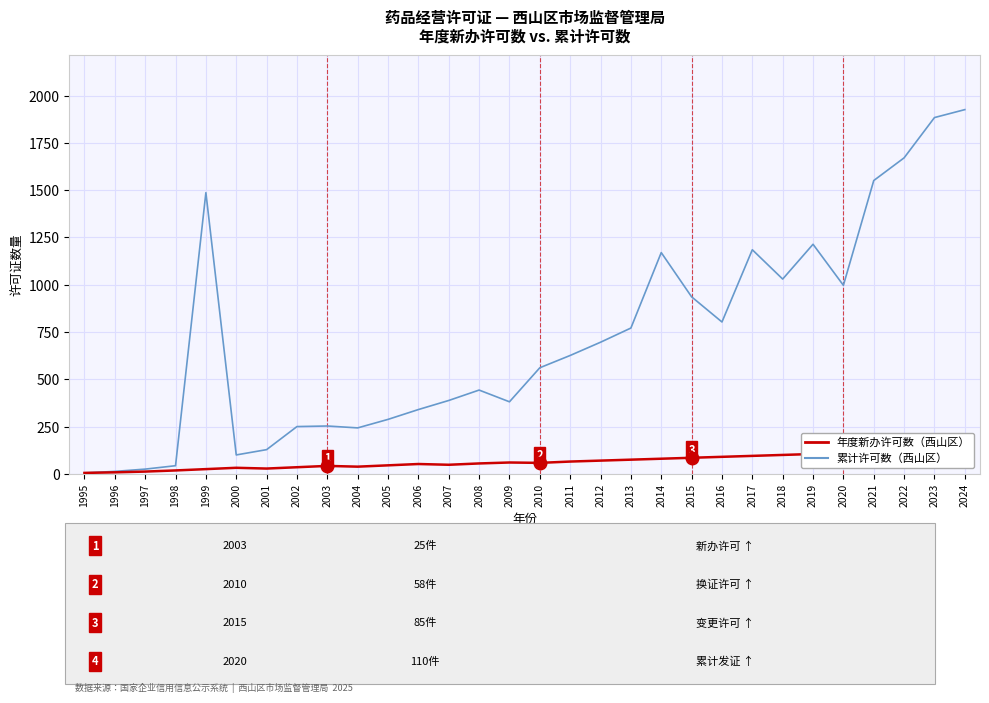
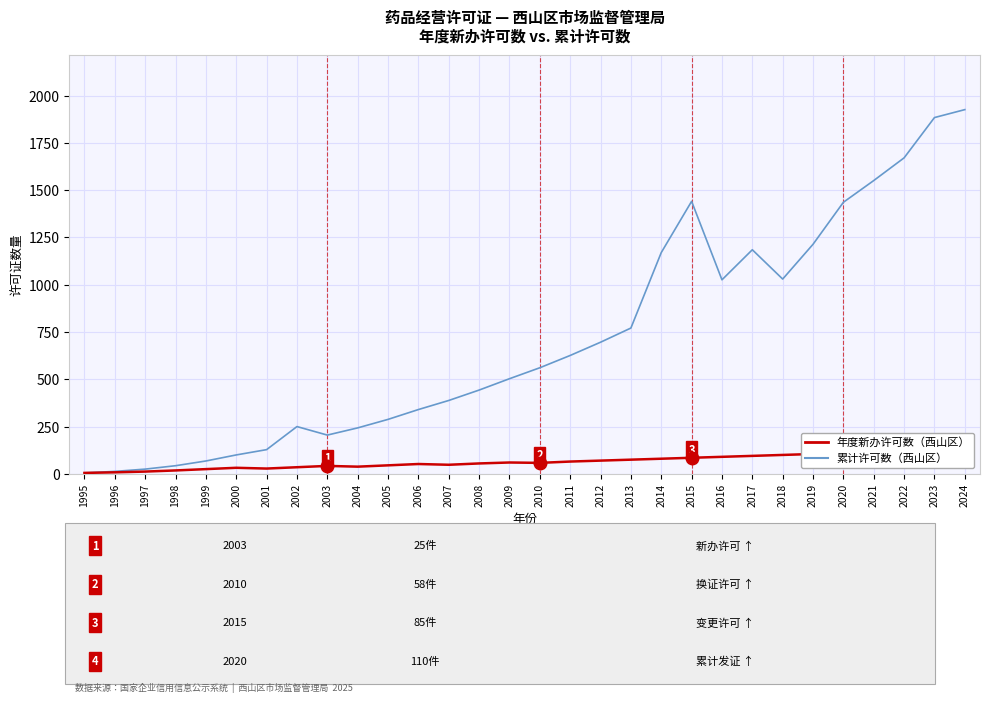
  {
    "累计许可数（西山区）": {
      "1998": 40,
-     "1999": 1490,
+     "1999": 70,
      "2000": 100,
      "2001": 130,
      "2002": 250,
-     "2003": 250,
+     "2003": 210,
      "2004": 240,
      "2005": 290,
      "2006": 340,
      "2007": 390,
      "2008": 440,
-     "2009": 380,
+     "2009": 500,
      "2010": 560,
      "2011": 630,
      "2012": 700,
      "2013": 770,
      "2014": 1170,
-     "2015": 940,
-     "2016": 800,
+     "2015": 1440,
+     "2016": 1030,
      "2017": 1190,
      "2018": 1030,
      "2019": 1210,
-     "2020": 1000,
+     "2020": 1440,
      "2021": 1550,
      "2022": 1670,
      "2023": 1880,
      "2024": 1930
    }
  }
